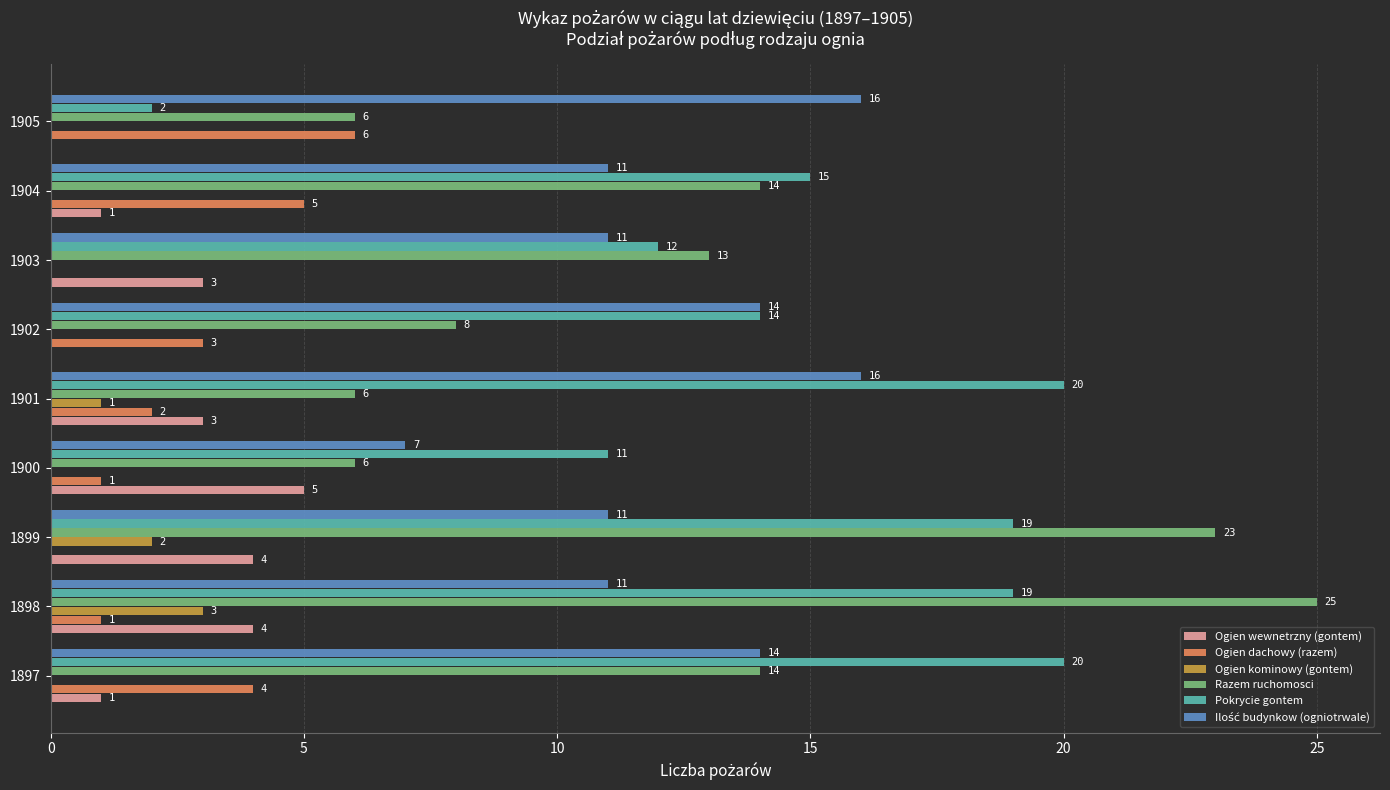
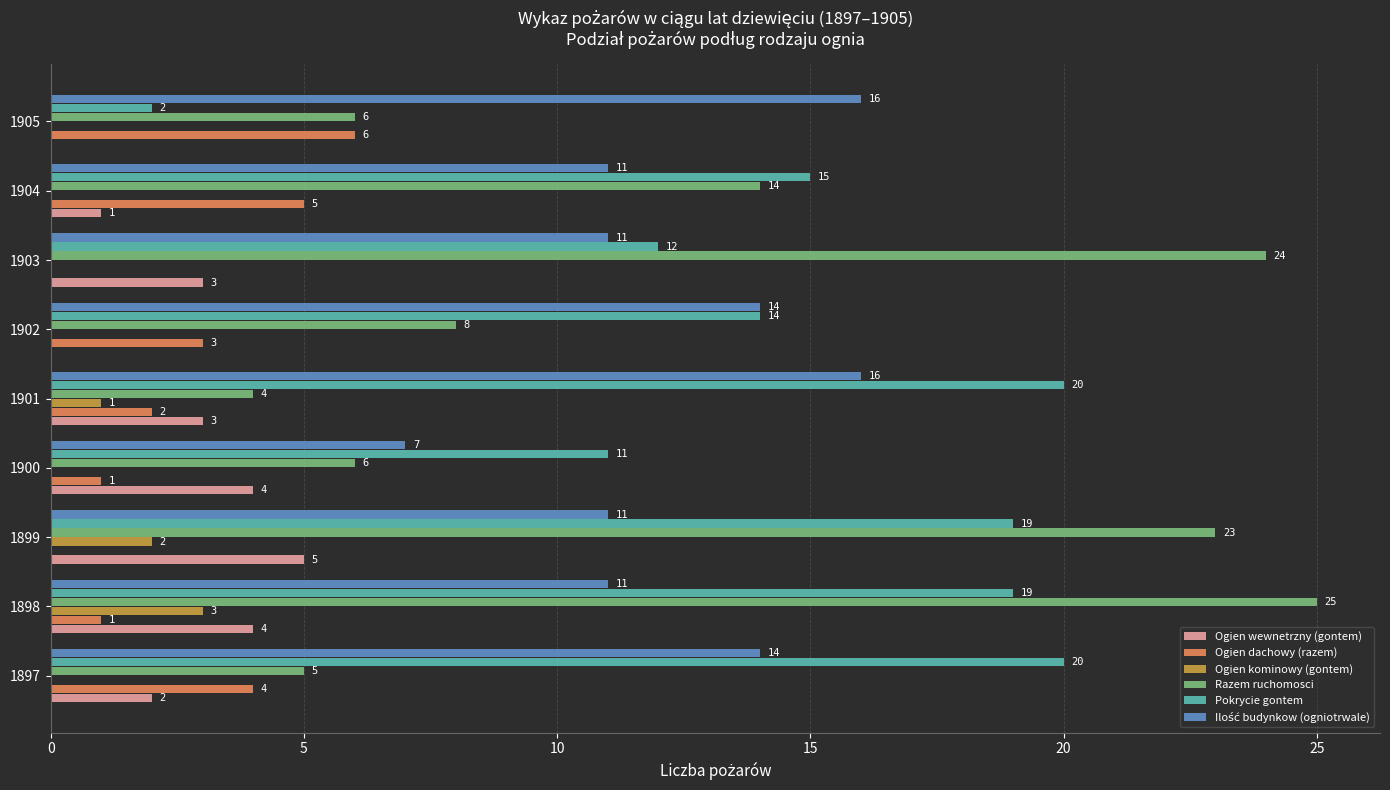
  {
    "Ogien wewnetrzny (gontem)": {
      "1904": 1,
      "1903": 3,
      "1901": 3,
-     "1900": 5,
-     "1899": 4,
+     "1900": 4,
+     "1899": 5,
      "1898": 4,
-     "1897": 1
+     "1897": 2
    },
    "Razem ruchomosci": {
      "1905": 6,
      "1904": 14,
-     "1903": 13,
+     "1903": 24,
      "1902": 8,
-     "1901": 6,
+     "1901": 4,
      "1900": 6,
      "1899": 23,
      "1898": 25,
-     "1897": 14
+     "1897": 5
    }
  }
